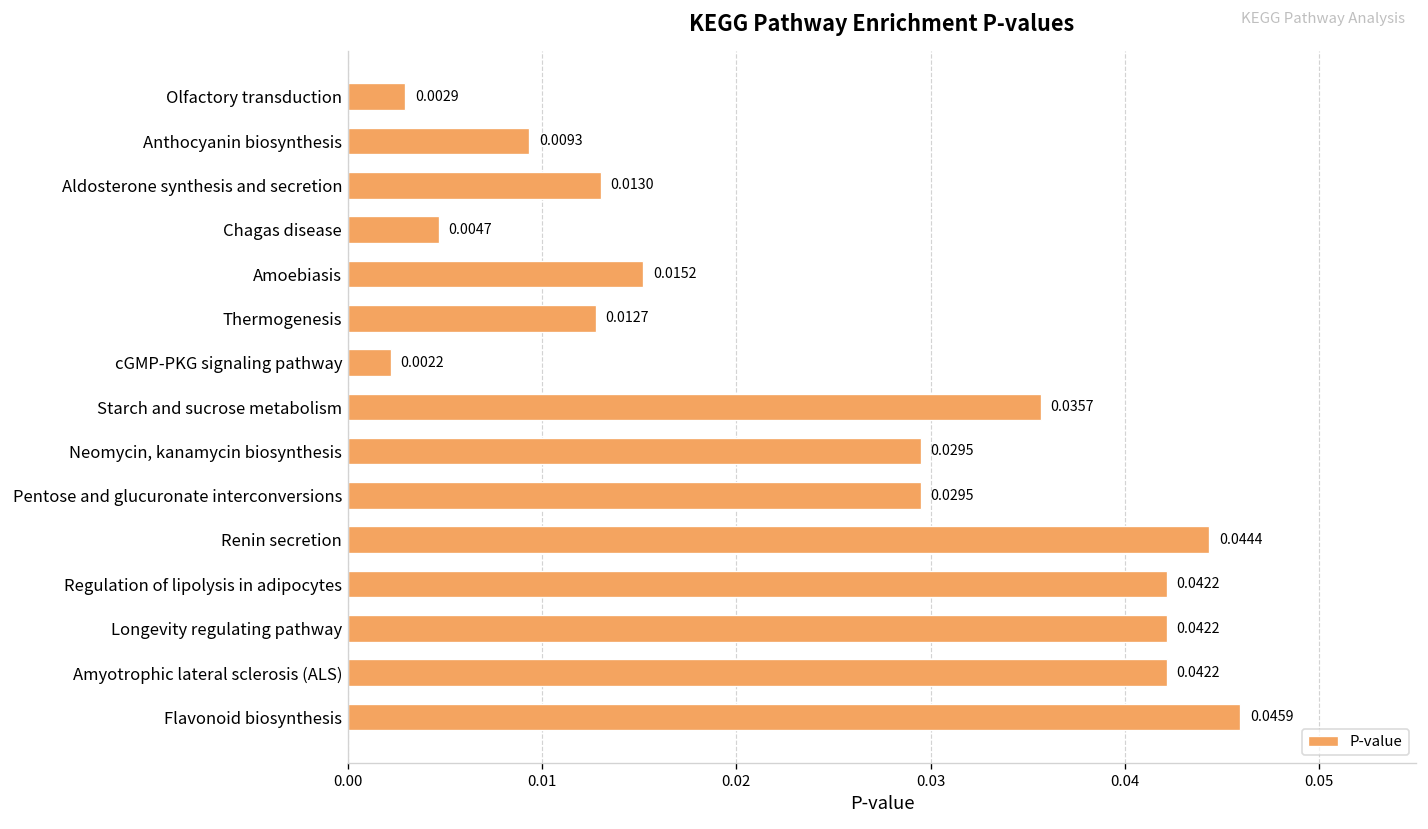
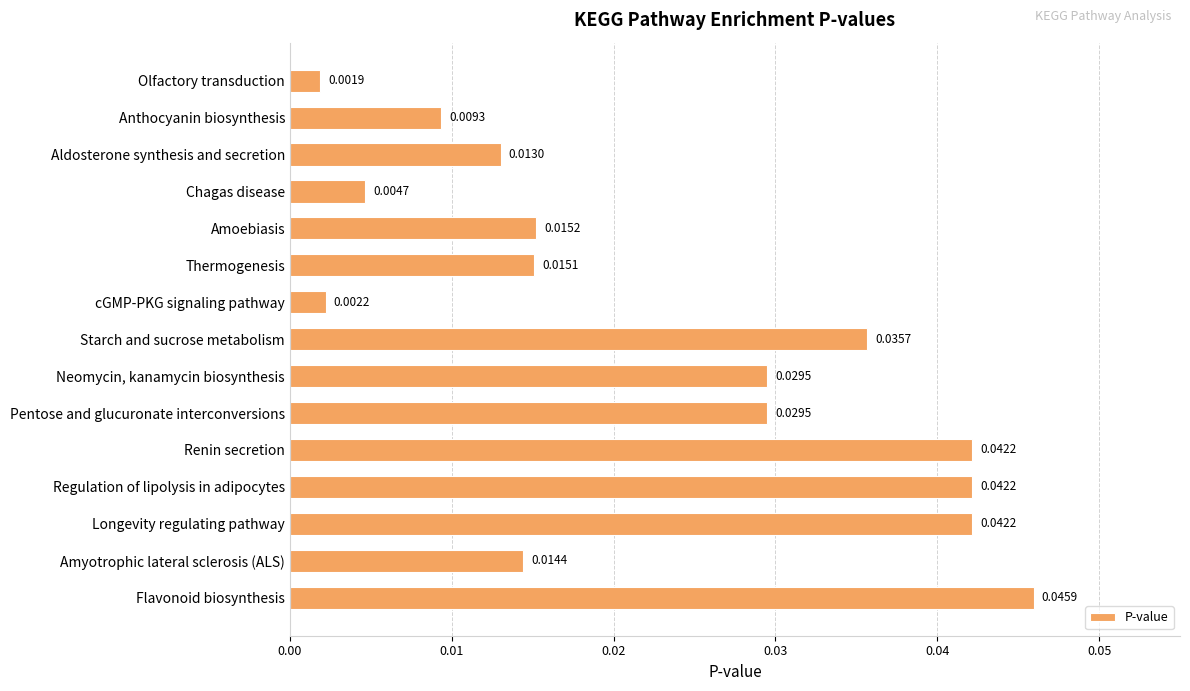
  {
-   "Olfactory transduction": 0.0029,
+   "Olfactory transduction": 0.0019,
    "Anthocyanin biosynthesis": 0.0093,
    "Aldosterone synthesis and secretion": 0.0130,
    "Chagas disease": 0.0047,
    "Amoebiasis": 0.0152,
-   "Thermogenesis": 0.0127,
+   "Thermogenesis": 0.0151,
    "cGMP-PKG signaling pathway": 0.0022,
    "Starch and sucrose metabolism": 0.0357,
    "Neomycin, kanamycin biosynthesis": 0.0295,
    "Pentose and glucuronate interconversions": 0.0295,
-   "Renin secretion": 0.0444,
+   "Renin secretion": 0.0422,
    "Regulation of lipolysis in adipocytes": 0.0422,
    "Longevity regulating pathway": 0.0422,
-   "Amyotrophic lateral sclerosis (ALS)": 0.0422,
+   "Amyotrophic lateral sclerosis (ALS)": 0.0144,
    "Flavonoid biosynthesis": 0.0459
  }
